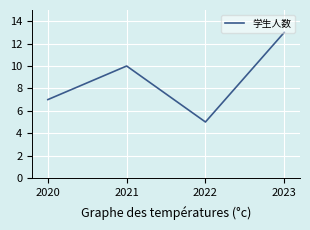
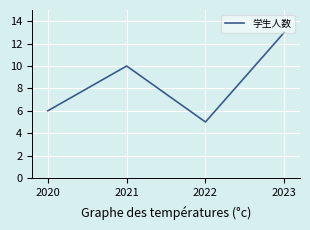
  {
-   "2020": 7,
+   "2020": 6,
    "2021": 10,
    "2022": 5
  }
